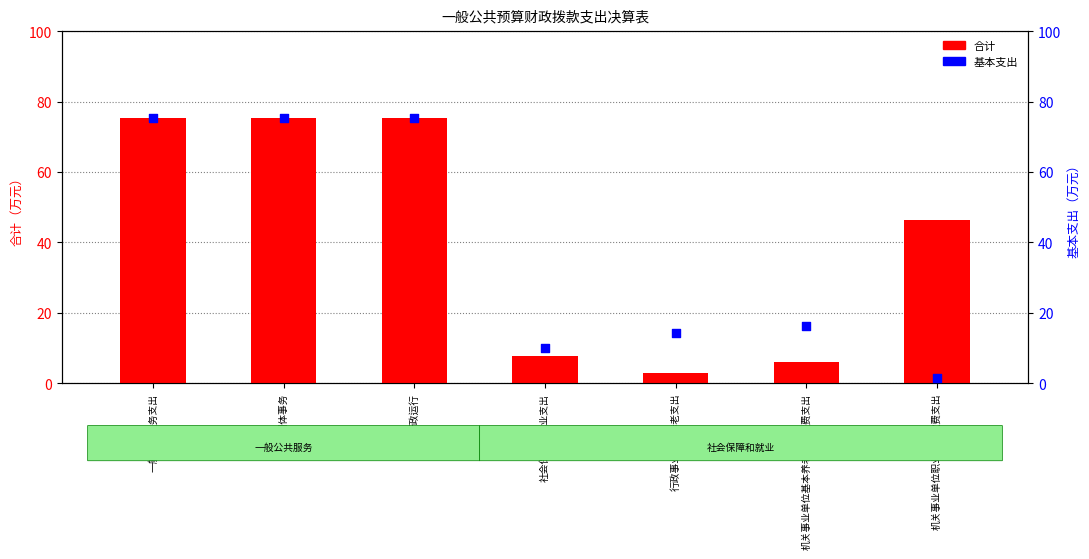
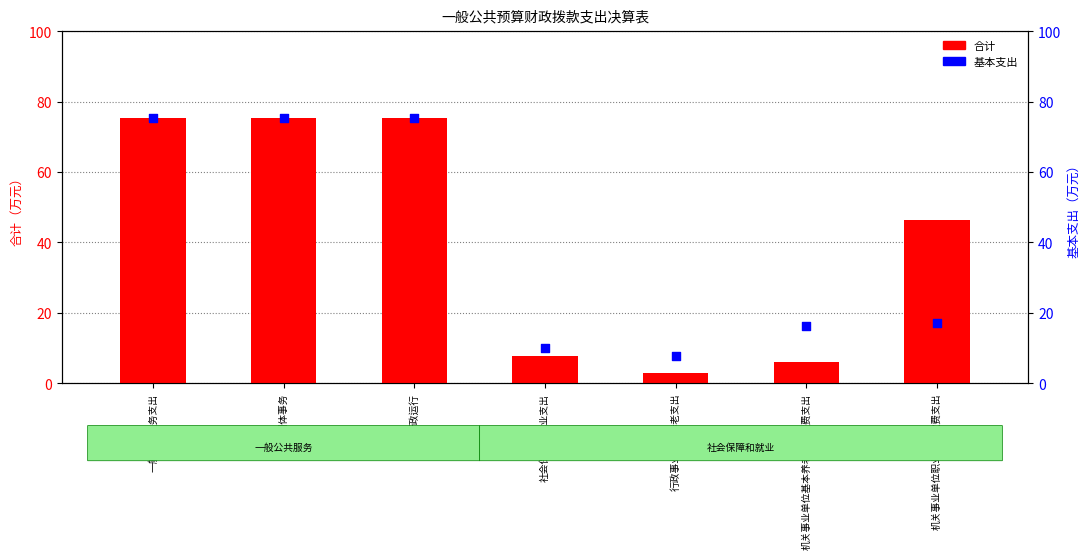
  {
    "合计": {
      "一般公共服务支出": 75,
      "群众团体事务": 75,
      "行政运行": 75,
      "社会保障和就业支出": 8,
      "行政事业单位养老支出": 3,
      "机关事业单位基本养老保险缴费支出": 6,
      "机关事业单位职业年金缴费支出": 46
    },
    "基本支出": {
-     "行政事业单位养老支出": 14,
-     "机关事业单位职业年金缴费支出": 1
+     "行政事业单位养老支出": 8,
+     "机关事业单位职业年金缴费支出": 17
    }
  }
